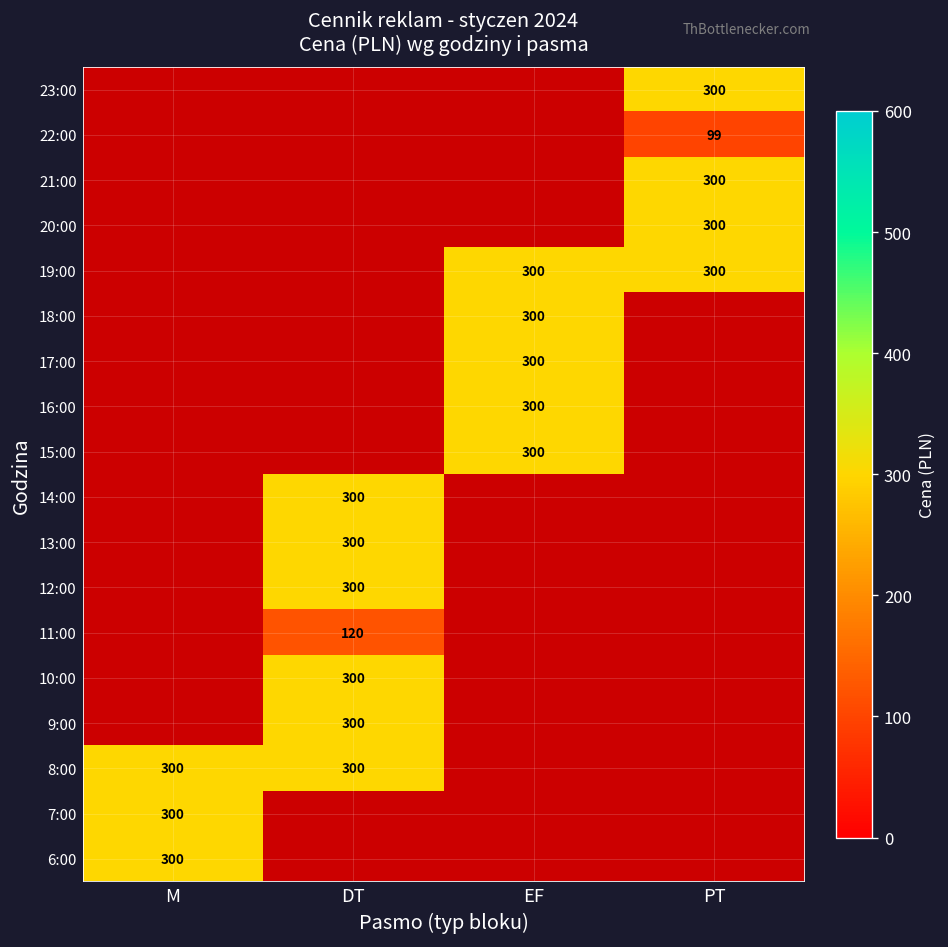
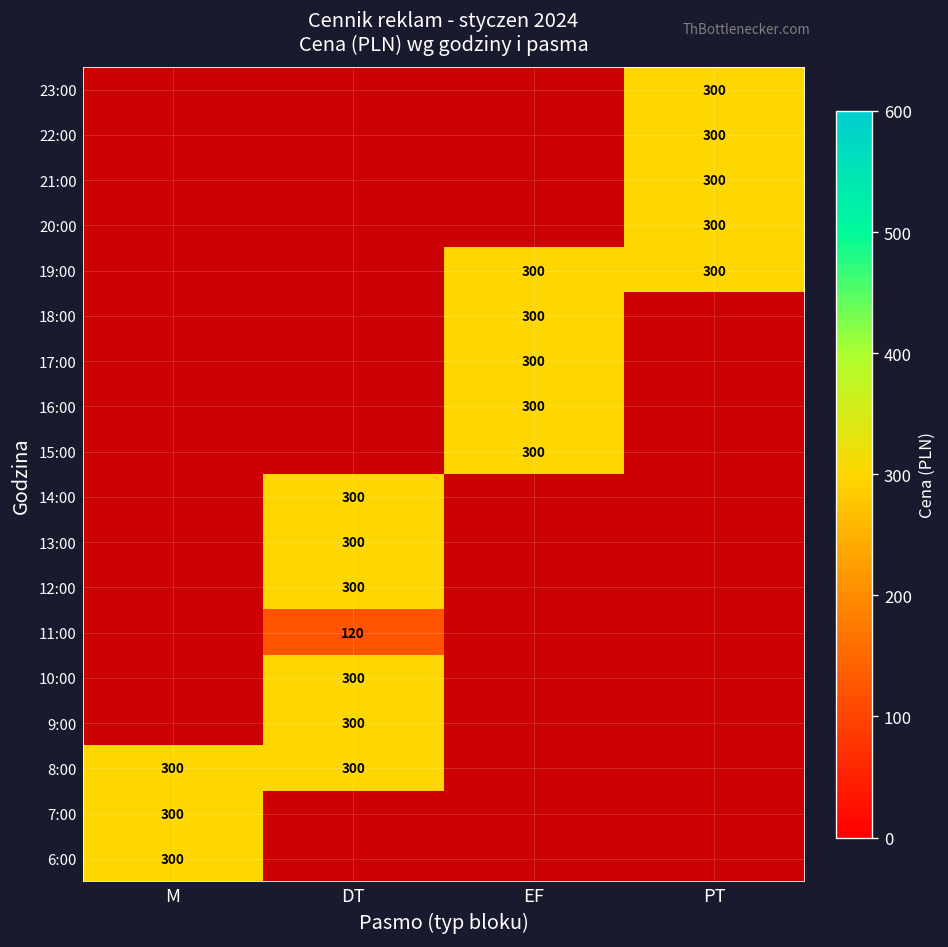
  {
    "23:00": {
      "PT": 300
    },
    "22:00": {
-     "PT": 99
+     "PT": 300
    },
    "21:00": {
      "PT": 300
    },
    "20:00": {
      "PT": 300
    },
    "19:00": {
      "EF": 300,
      "PT": 300
    },
    "18:00": {
      "EF": 300
    },
    "17:00": {
      "EF": 300
    },
    "16:00": {
      "EF": 300
    },
    "15:00": {
      "EF": 300
    },
    "14:00": {
      "DT": 300
    },
    "13:00": {
      "DT": 300
    },
    "12:00": {
      "DT": 300
    },
    "11:00": {
      "DT": 120
    },
    "10:00": {
      "DT": 300
    },
    "9:00": {
      "DT": 300
    },
    "8:00": {
      "M": 300,
      "DT": 300
    },
    "7:00": {
      "M": 300
    },
    "6:00": {
      "M": 300
    }
  }
